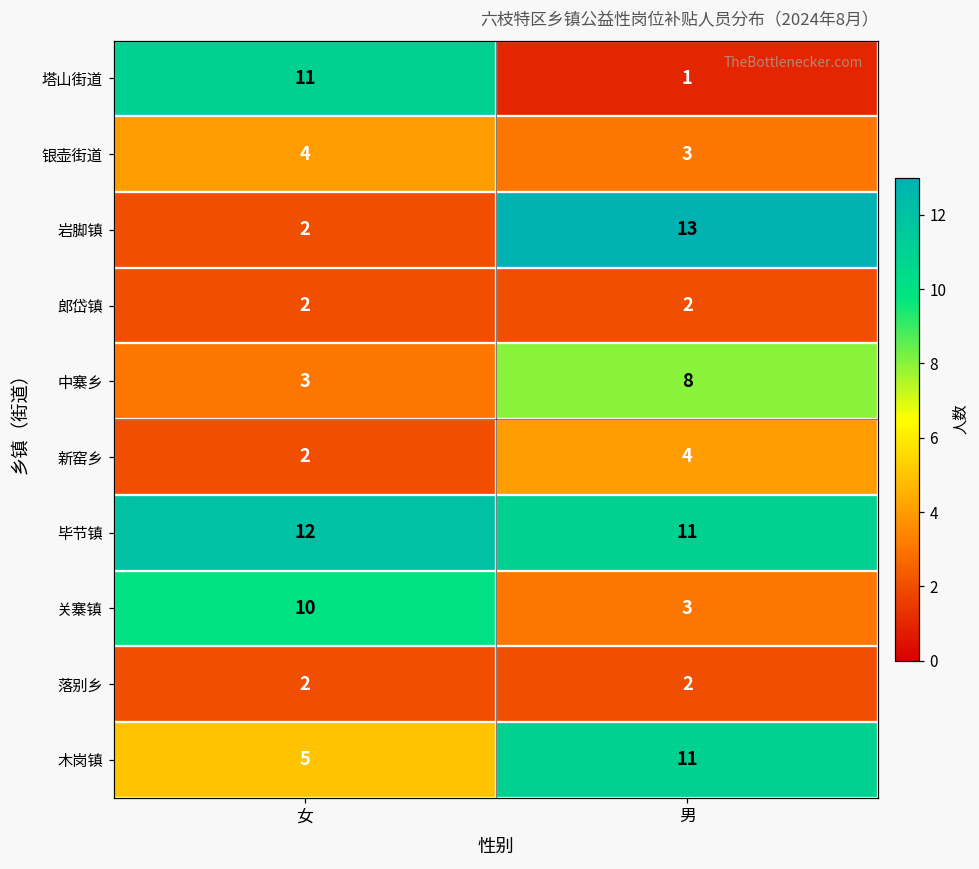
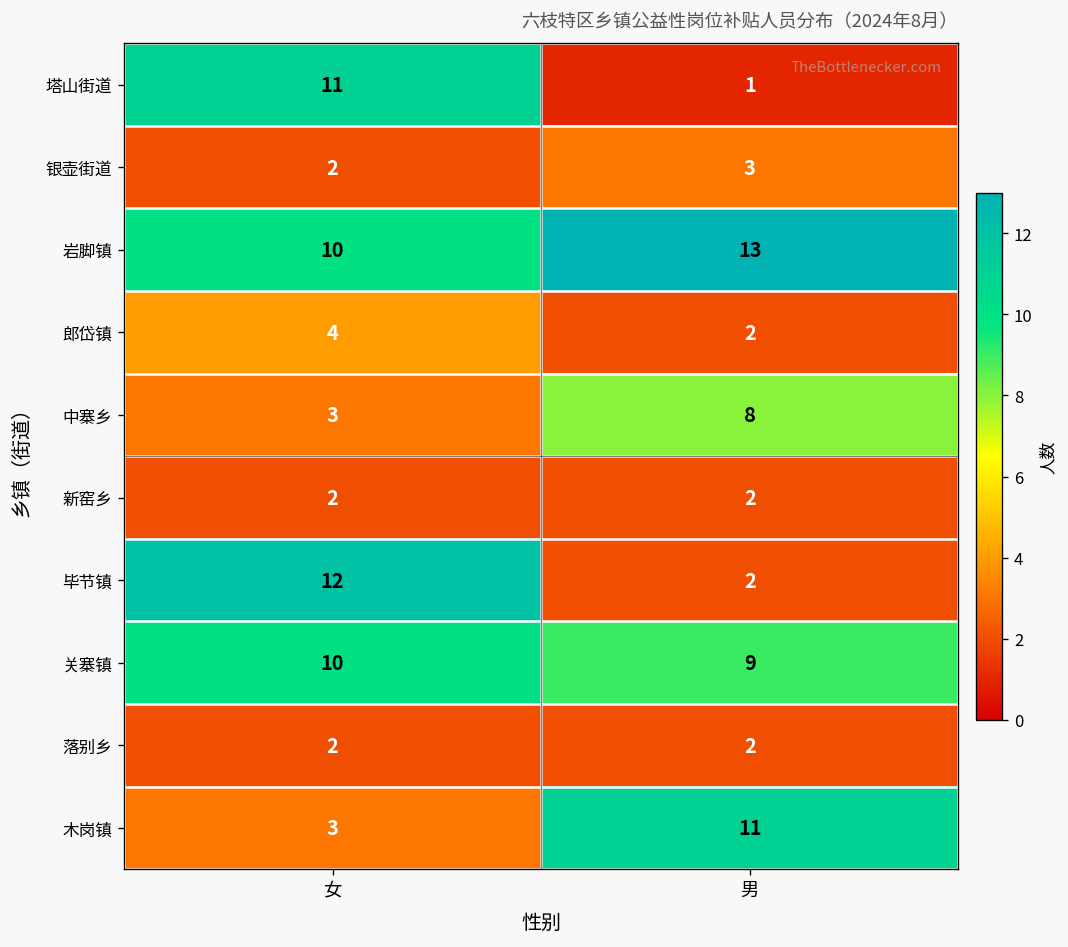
  {
    "塔山街道": {
      "女": 11
    },
    "银壶街道": {
-     "女": 4,
+     "女": 2,
      "男": 3
    },
    "岩脚镇": {
-     "女": 2,
+     "女": 10,
      "男": 13
    },
    "郎岱镇": {
-     "女": 2,
+     "女": 4,
      "男": 2
    },
    "中寨乡": {
      "女": 3,
      "男": 8
    },
    "新窑乡": {
      "女": 2,
-     "男": 4
+     "男": 2
    },
    "毕节镇": {
      "女": 12,
-     "男": 11
+     "男": 2
    },
    "关寨镇": {
      "女": 10,
-     "男": 3
+     "男": 9
    },
    "落别乡": {
      "女": 2,
      "男": 2
    },
    "木岗镇": {
-     "女": 5,
+     "女": 3,
      "男": 11
    }
  }
